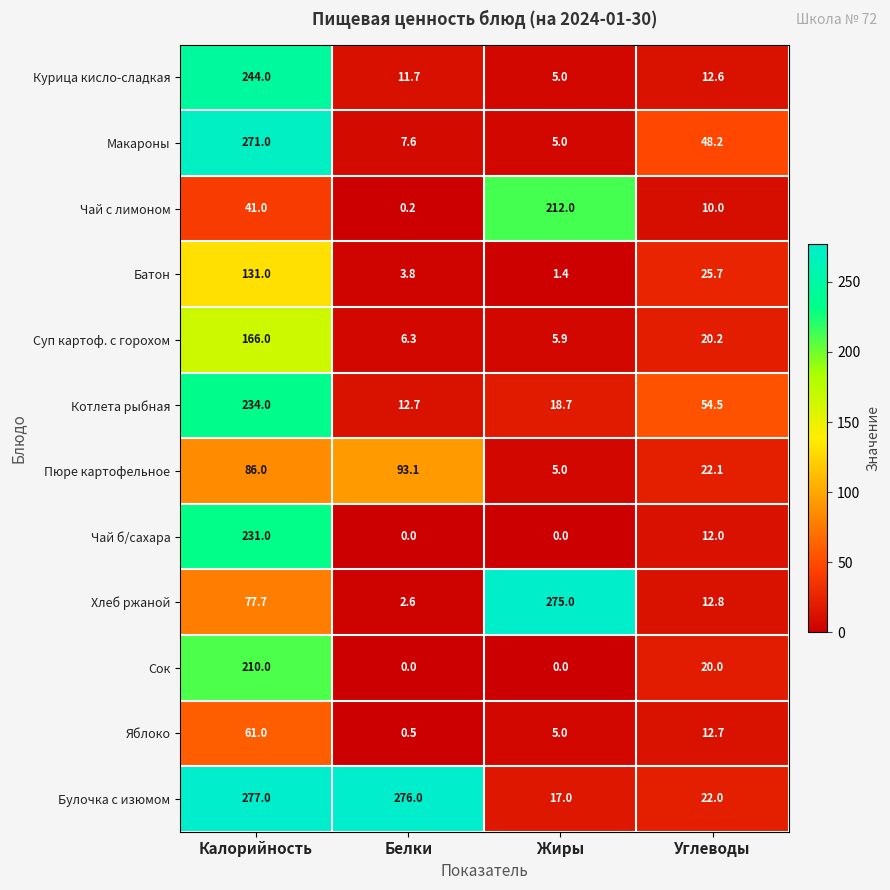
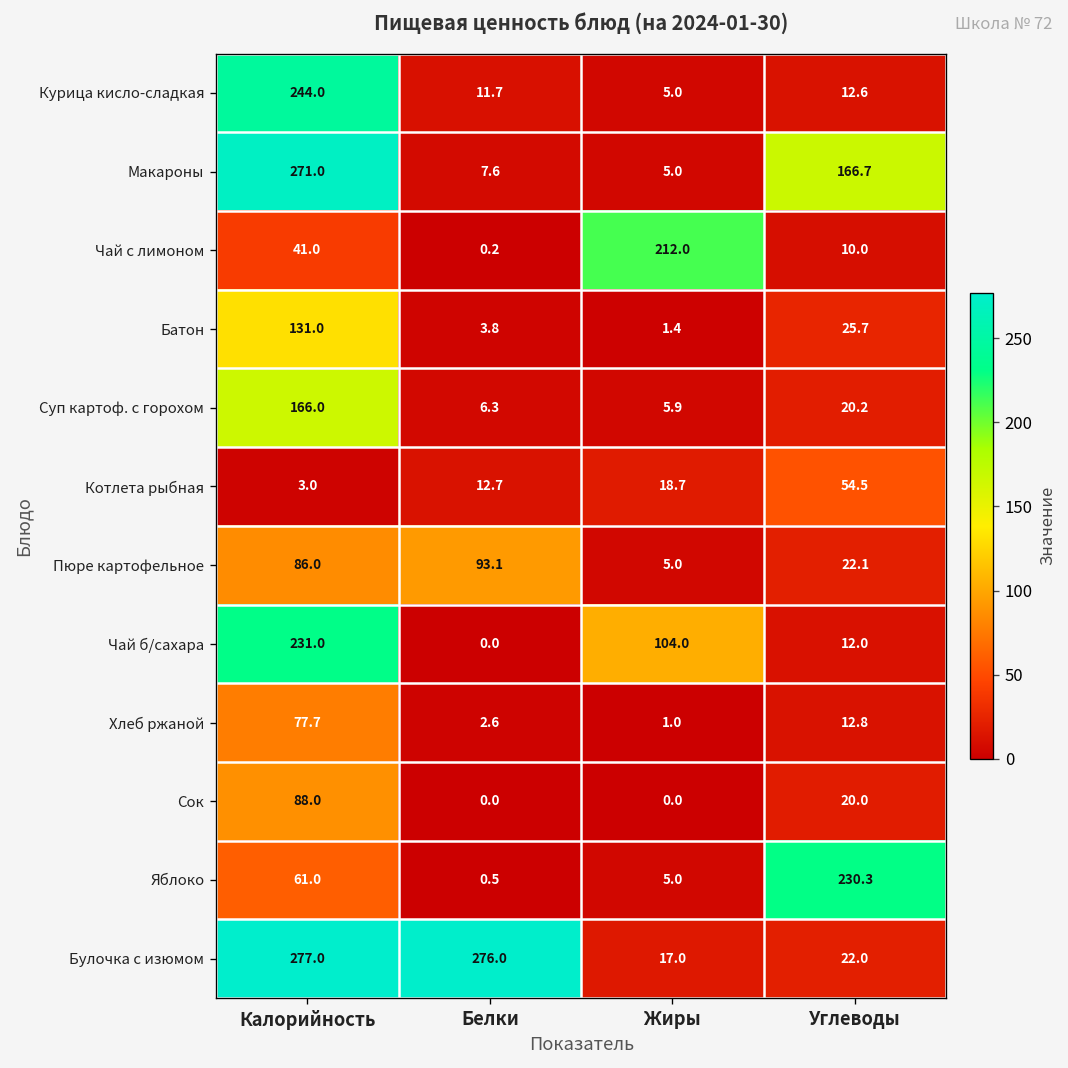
  {
    "Курица кисло-сладкая": {
      "Калорийность": 244.0,
      "Белки": 11.7,
      "Жиры": 5.0,
      "Углеводы": 12.6
    },
    "Макароны": {
      "Калорийность": 271.0,
      "Белки": 7.6,
      "Жиры": 5.0,
-     "Углеводы": 48.2
+     "Углеводы": 166.7
    },
    "Чай с лимоном": {
      "Калорийность": 41.0,
      "Белки": 0.2,
      "Жиры": 212.0,
      "Углеводы": 10.0
    },
    "Батон": {
      "Калорийность": 131.0,
      "Белки": 3.8,
      "Жиры": 1.4,
      "Углеводы": 25.7
    },
    "Суп картоф. с горохом": {
      "Калорийность": 166.0,
      "Белки": 6.3,
      "Жиры": 5.9,
      "Углеводы": 20.2
    },
    "Котлета рыбная": {
-     "Калорийность": 234.0,
+     "Калорийность": 3.0,
      "Белки": 12.7,
      "Жиры": 18.7,
      "Углеводы": 54.5
    },
    "Пюре картофельное": {
      "Калорийность": 86.0,
      "Белки": 93.1,
      "Жиры": 5.0,
      "Углеводы": 22.1
    },
    "Чай б/сахара": {
      "Калорийность": 231.0,
      "Белки": 0.0,
-     "Жиры": 0.0,
+     "Жиры": 104.0,
      "Углеводы": 12.0
    },
    "Хлеб ржаной": {
      "Калорийность": 77.7,
      "Белки": 2.6,
-     "Жиры": 275.0,
+     "Жиры": 1.0,
      "Углеводы": 12.8
    },
    "Сок": {
-     "Калорийность": 210.0,
+     "Калорийность": 88.0,
      "Белки": 0.0,
      "Жиры": 0.0,
      "Углеводы": 20.0
    },
    "Яблоко": {
      "Калорийность": 61.0,
      "Белки": 0.5,
      "Жиры": 5.0,
-     "Углеводы": 12.7
+     "Углеводы": 230.3
    },
    "Булочка с изюмом": {
      "Калорийность": 277.0,
      "Белки": 276.0,
      "Жиры": 17.0,
      "Углеводы": 22.0
    }
  }
